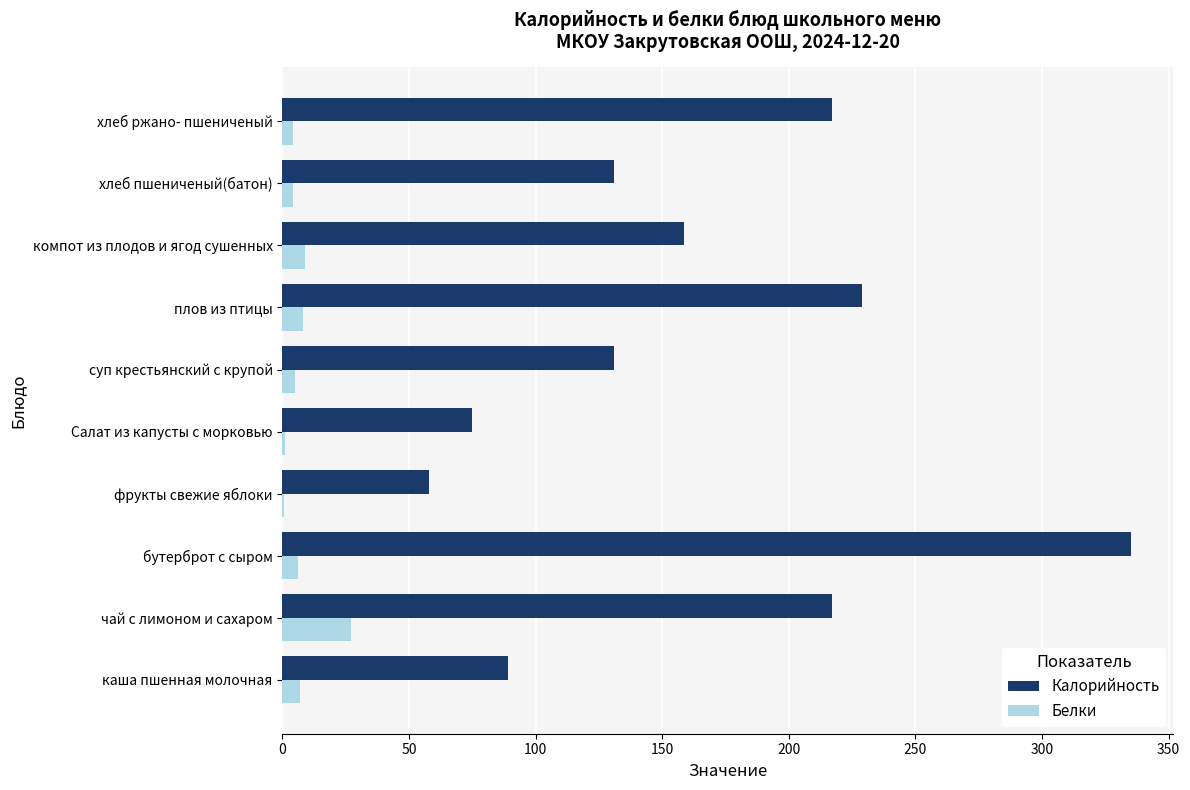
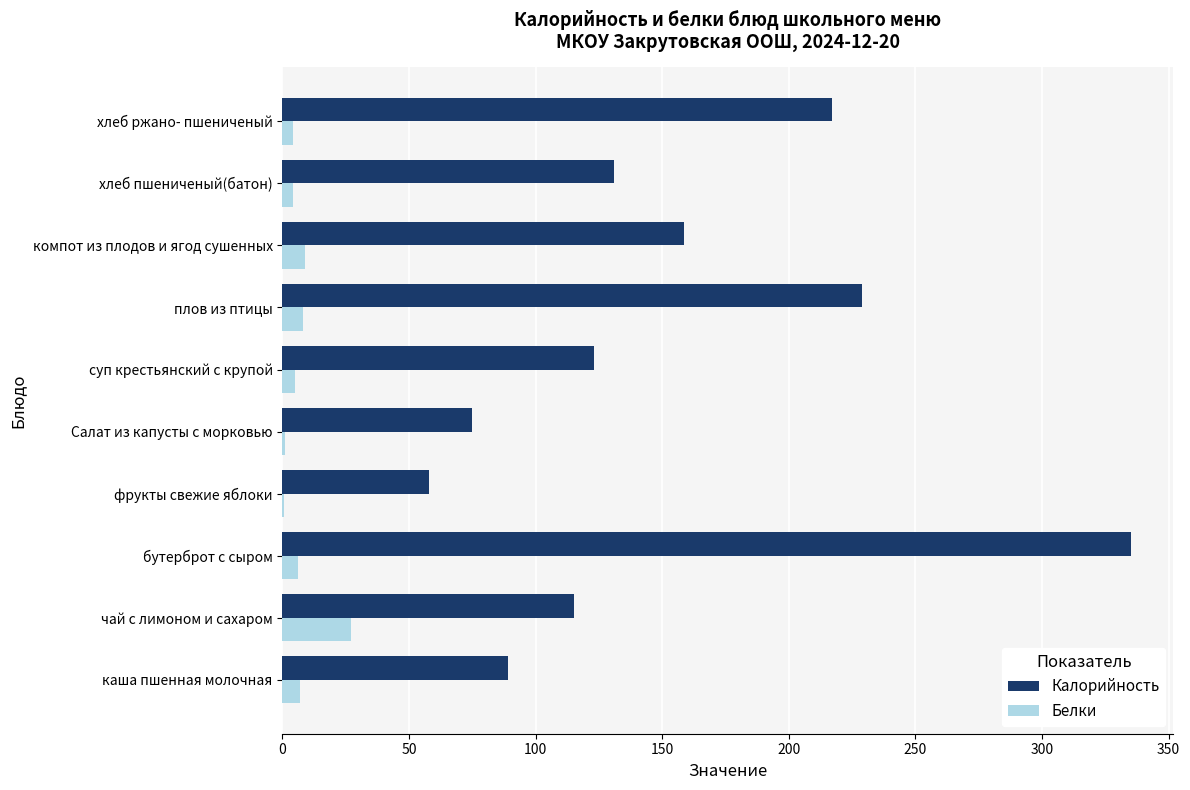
  {
    "Калорийность": {
      "хлеб ржано- пшениченый": 217,
      "хлеб пшениченый(батон)": 131,
      "компот из плодов и ягод сушенных": 159,
      "плов из птицы": 229,
-     "суп крестьянский с крупой": 131,
+     "суп крестьянский с крупой": 123,
      "Салат из капусты с морковью": 75,
      "фрукты свежие яблоки": 58,
      "бутерброт с сыром": 335,
-     "чай с лимоном и сахаром": 217,
+     "чай с лимоном и сахаром": 115,
      "каша пшенная молочная": 89
    },
    "Белки": {
      "хлеб ржано- пшениченый": 4,
      "хлеб пшениченый(батон)": 4,
      "компот из плодов и ягод сушенных": 9,
      "плов из птицы": 8,
      "суп крестьянский с крупой": 5,
      "Салат из капусты с морковью": 1,
      "бутерброт с сыром": 6,
      "чай с лимоном и сахаром": 27,
      "каша пшенная молочная": 7
    }
  }
